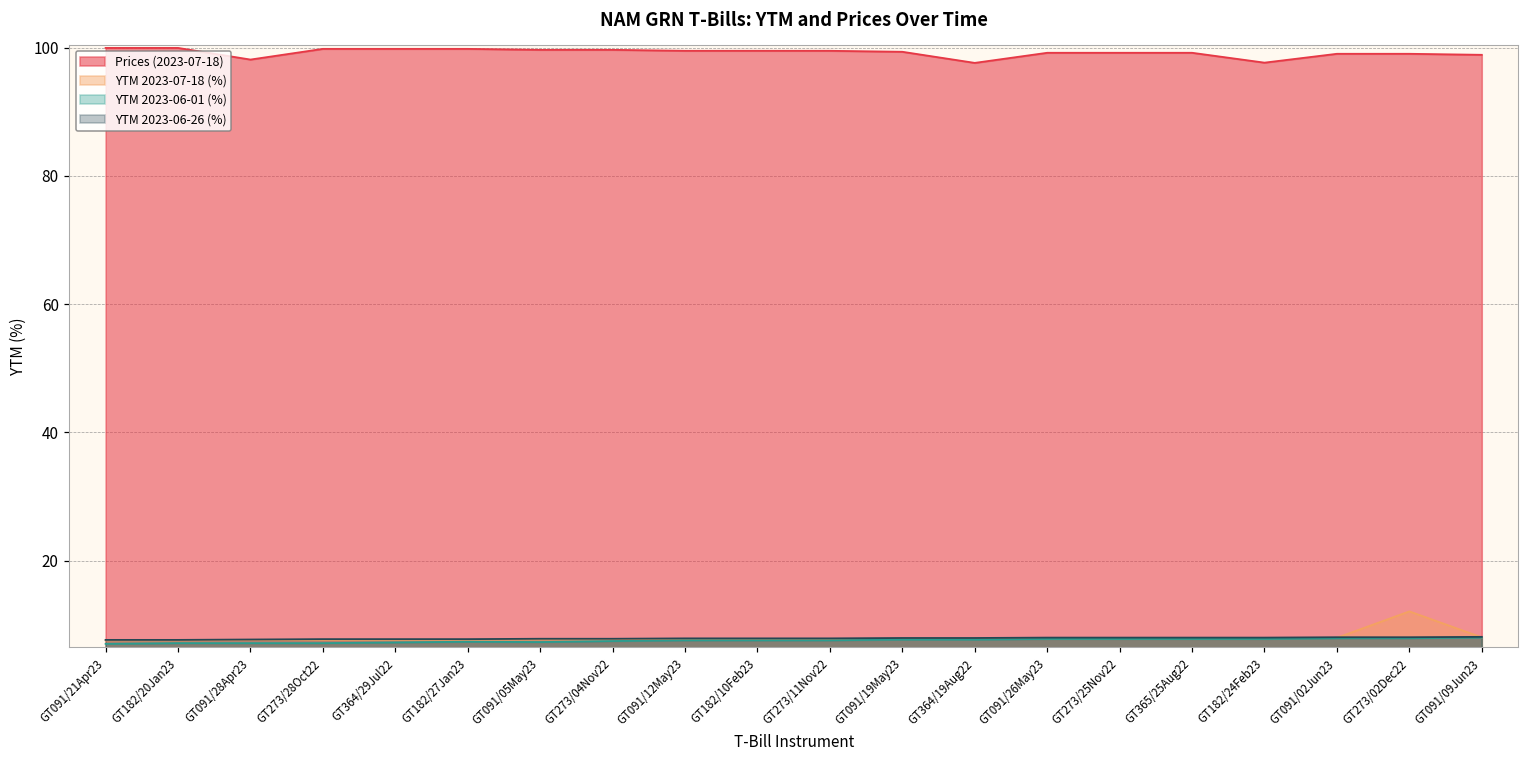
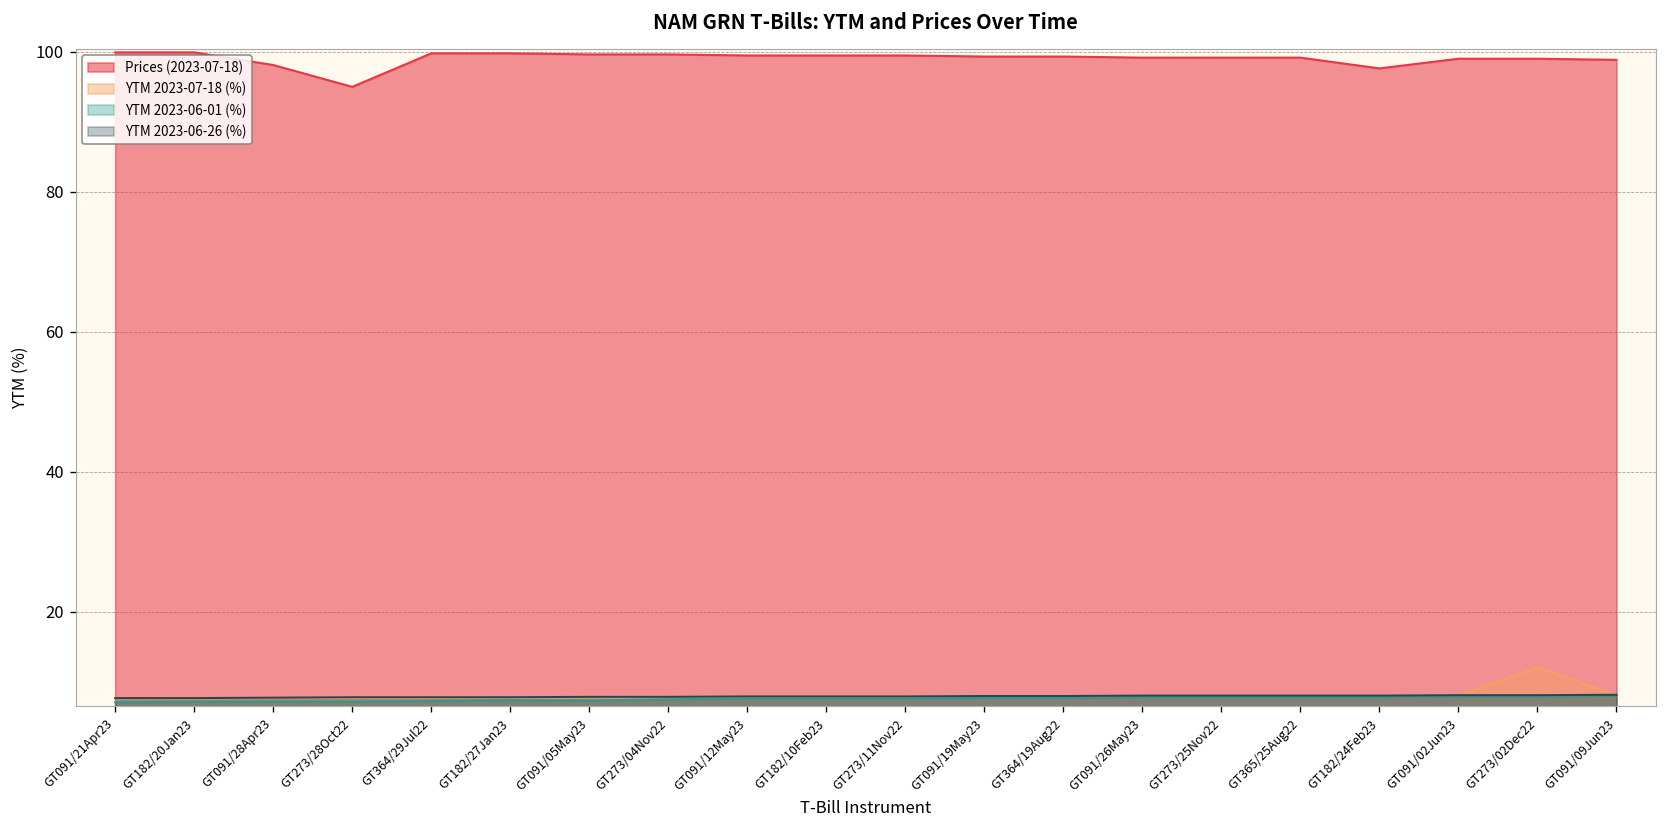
  {
    "Prices (2023-07-18)": {
      "GT091/21Apr23": 100,
      "GT182/20Jan23": 100,
      "GT091/28Apr23": 98,
-     "GT273/28Oct22": 100,
+     "GT273/28Oct22": 95,
      "GT364/29Jul22": 100,
      "GT182/27Jan23": 100,
      "GT091/05May23": 100,
      "GT273/04Nov22": 100,
      "GT091/12May23": 99,
      "GT182/10Feb23": 99,
      "GT273/11Nov22": 99,
      "GT091/19May23": 99,
-     "GT364/19Aug22": 98,
+     "GT364/19Aug22": 99,
      "GT091/26May23": 99,
      "GT273/25Nov22": 99,
      "GT365/25Aug22": 99,
      "GT182/24Feb23": 98,
      "GT091/02Jun23": 99,
      "GT273/02Dec22": 99,
      "GT091/09Jun23": 99
    },
    "YTM 2023-07-18 (%)": {
      "GT273/02Dec22": 12
    }
  }
